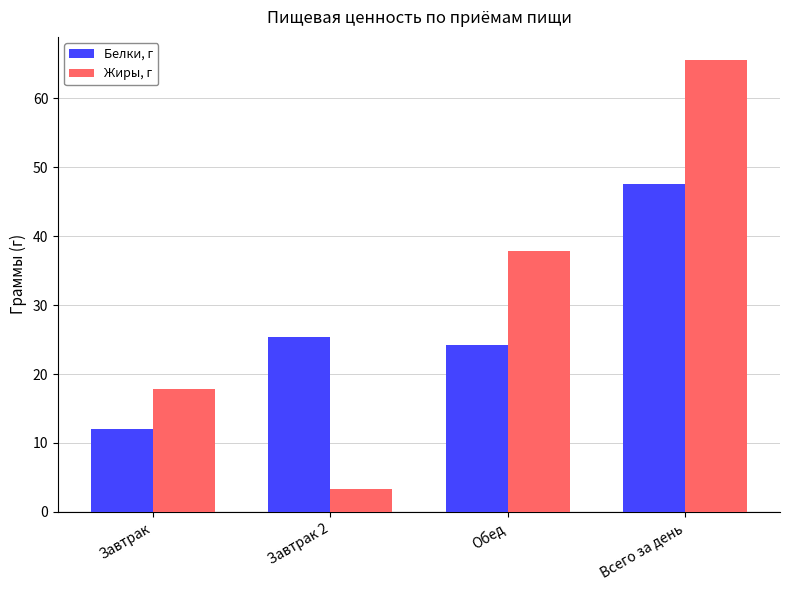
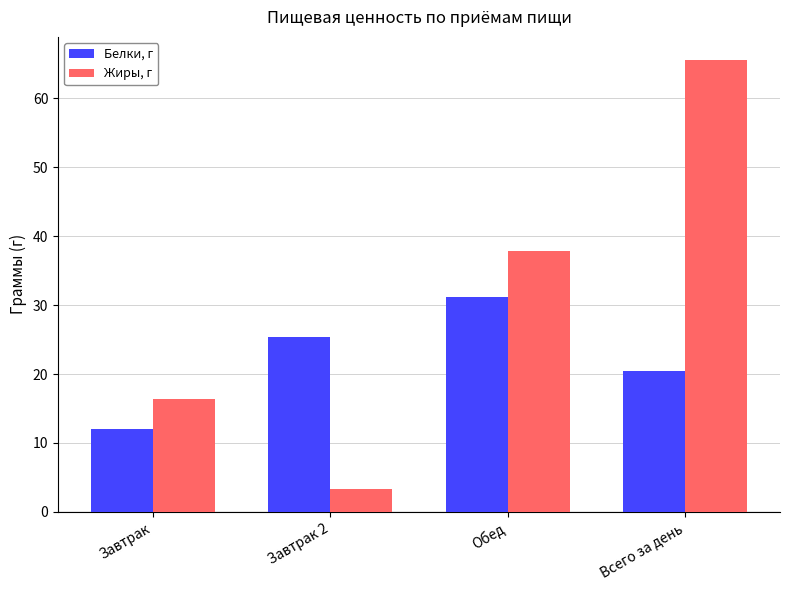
  {
    "Белки, г": {
      "Завтрак": 12,
      "Завтрак 2": 25,
-     "Обед": 24,
-     "Всего за день": 48
+     "Обед": 31,
+     "Всего за день": 20
    },
    "Жиры, г": {
-     "Завтрак": 18,
+     "Завтрак": 16,
      "Завтрак 2": 3,
      "Обед": 38,
      "Всего за день": 66
    }
  }
